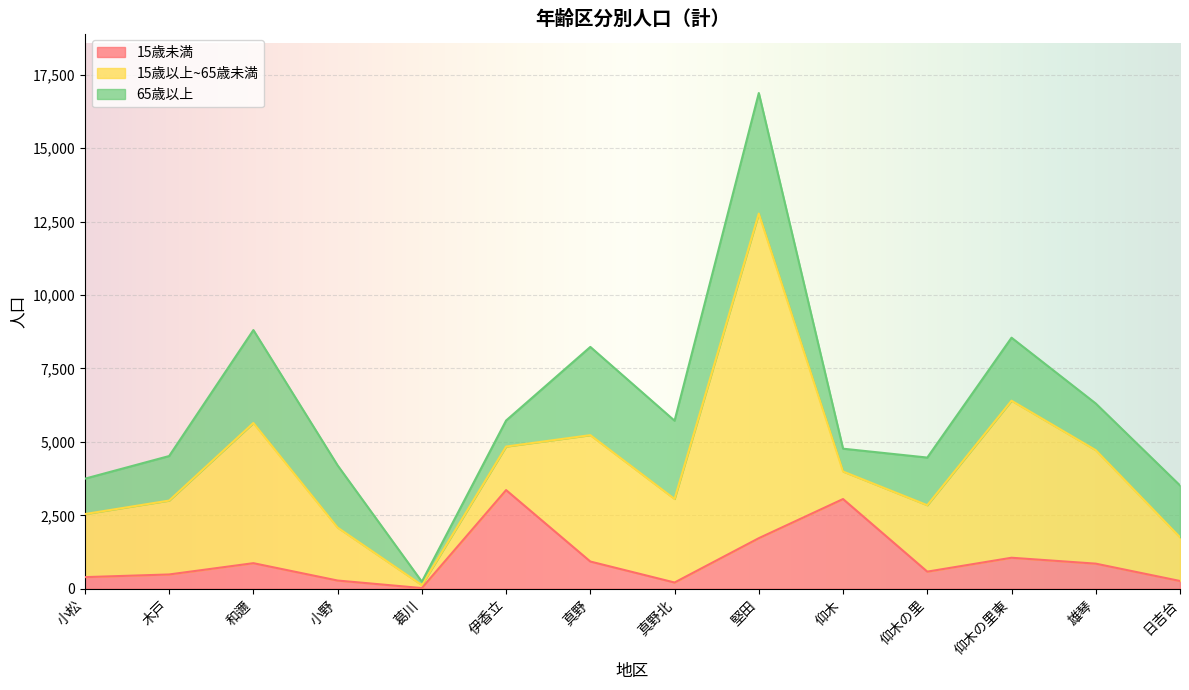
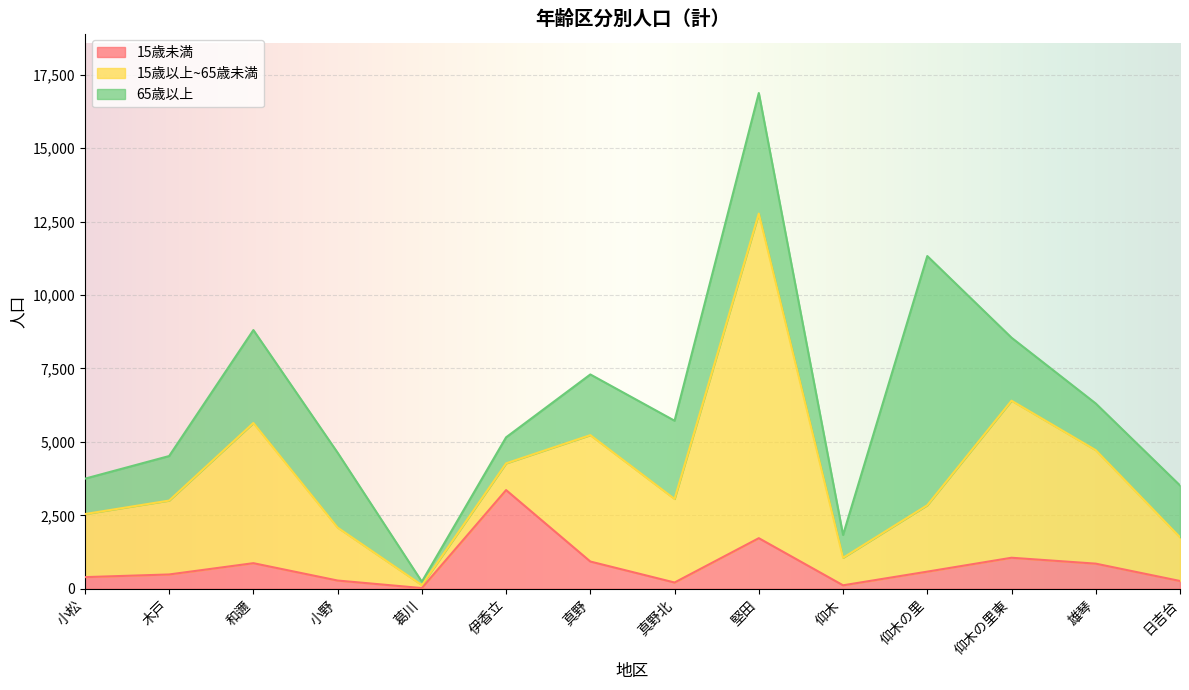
  {
    "15歳未満": {
      "小松": "400",
      "木戸": "500",
      "和邇": "900",
      "小野": "300",
      "葛川": "0",
      "伊香立": "3,400",
      "真野": "900",
      "真野北": "200",
      "堅田": "1,700",
-     "仰木": "3,100",
+     "仰木": "100",
      "仰木の里": "600",
      "仰木の里東": "1,100",
      "雄琴": "900",
      "日吉台": "300"
    },
    "15歳以上~65歳未満": {
      "小松": "2,100",
      "木戸": "2,500",
      "和邇": "4,800",
      "小野": "1,800",
      "葛川": "100",
-     "伊香立": "1,500",
+     "伊香立": "900",
      "真野": "4,300",
      "真野北": "2,800",
      "堅田": "11,000",
      "仰木": "900",
      "仰木の里": "2,300",
      "仰木の里東": "5,300",
      "雄琴": "3,900",
      "日吉台": "1,500"
    },
    "65歳以上": {
      "小松": "1,200",
      "木戸": "1,500",
      "和邇": "3,200",
-     "小野": "2,100",
+     "小野": "2,500",
      "葛川": "100",
      "伊香立": "900",
-     "真野": "3,000",
+     "真野": "2,100",
      "真野北": "2,700",
      "堅田": "4,100",
      "仰木": "800",
-     "仰木の里": "1,600",
+     "仰木の里": "8,500",
      "仰木の里東": "2,100",
      "雄琴": "1,600",
      "日吉台": "1,800"
    }
  }
